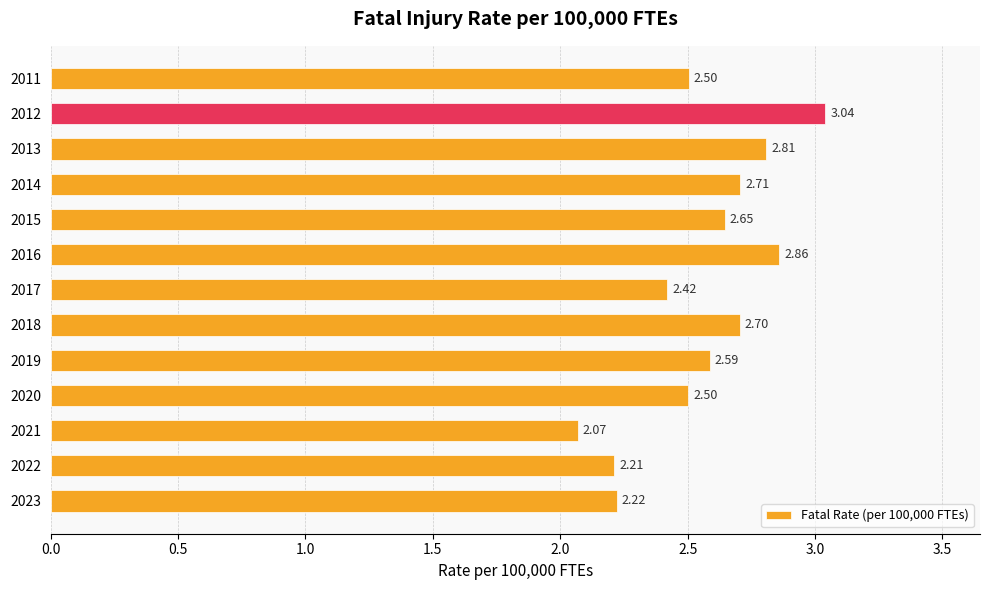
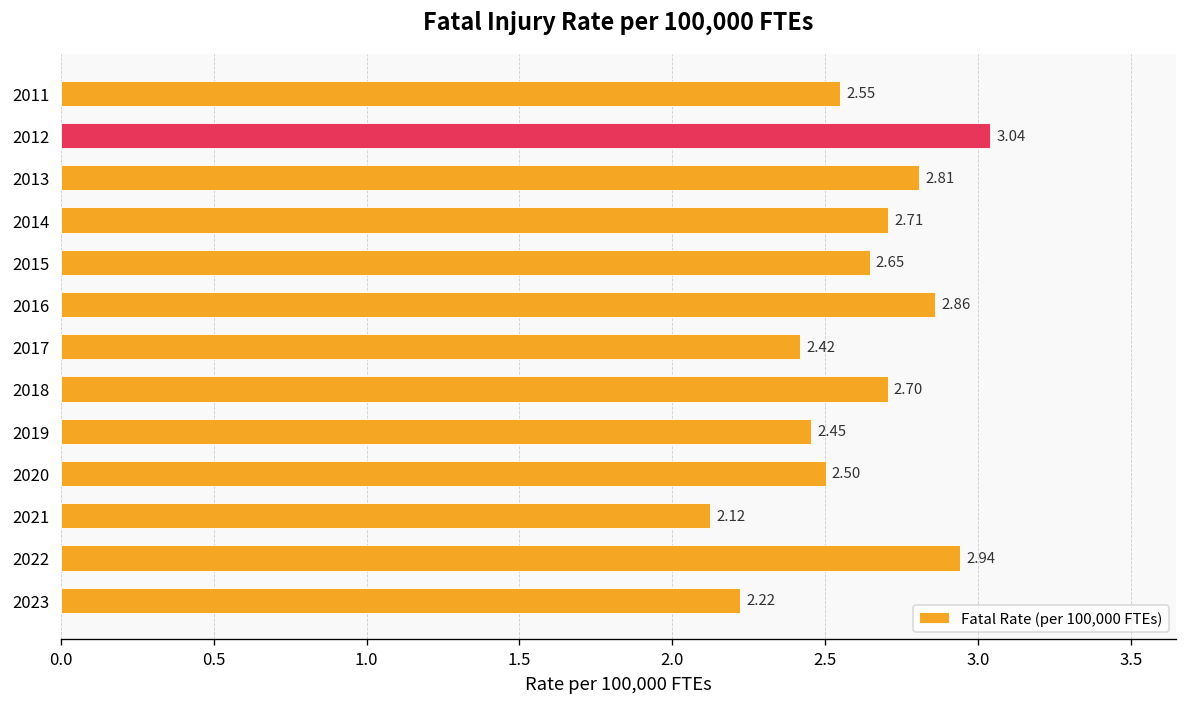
  {
-   "2011": 2.50,
+   "2011": 2.55,
    "2012": 3.04,
    "2013": 2.81,
    "2014": 2.71,
    "2015": 2.65,
    "2016": 2.86,
    "2017": 2.42,
    "2018": 2.70,
-   "2019": 2.59,
+   "2019": 2.45,
    "2020": 2.50,
-   "2021": 2.07,
-   "2022": 2.21,
+   "2021": 2.12,
+   "2022": 2.94,
    "2023": 2.22
  }
